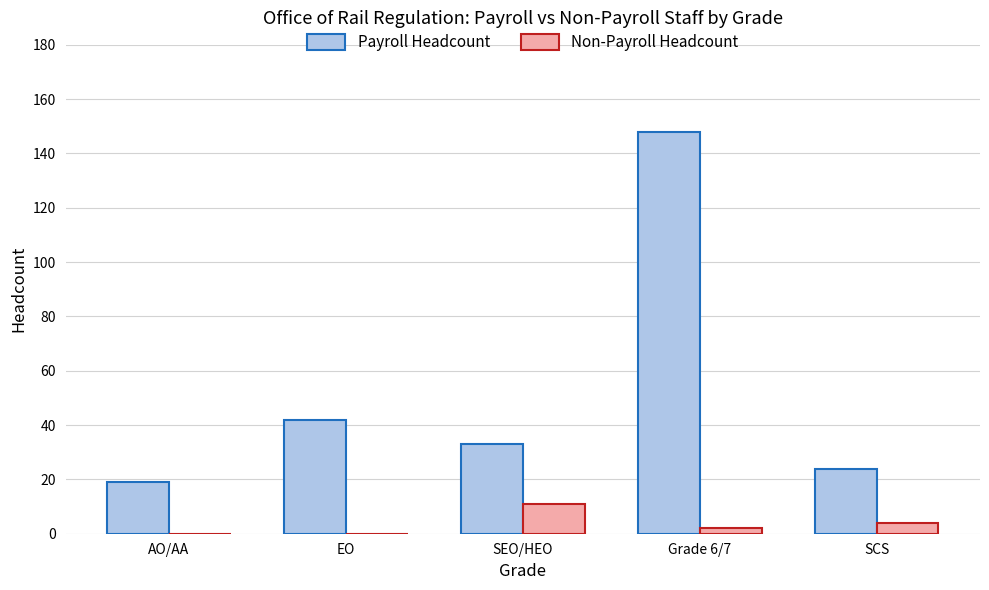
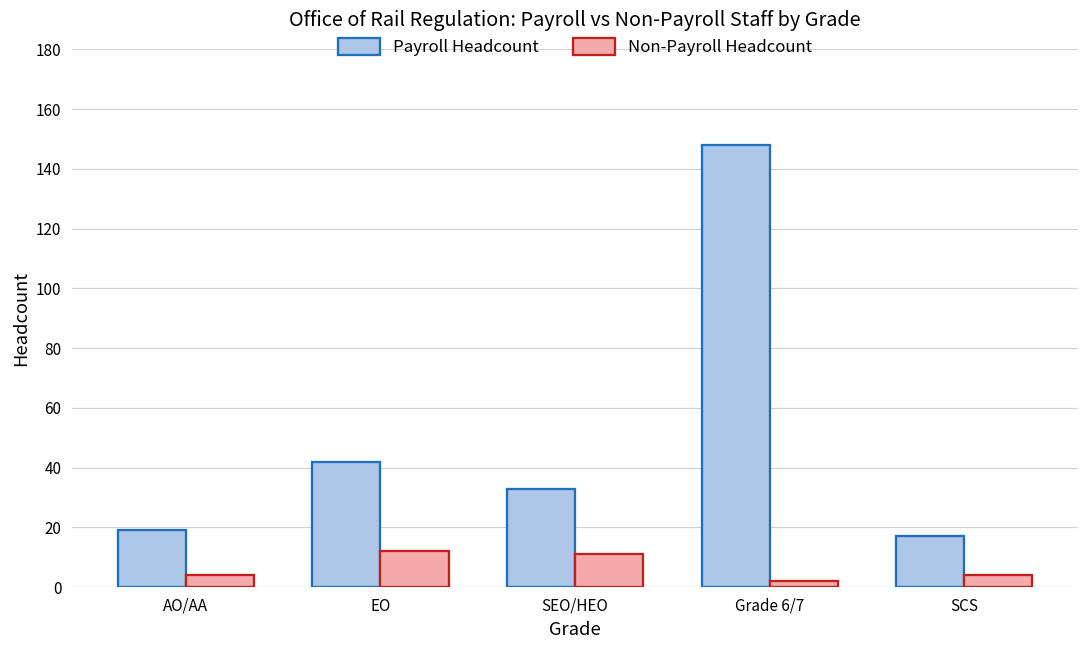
  {
    "Payroll Headcount": {
      "AO/AA": 19,
      "EO": 42,
      "SEO/HEO": 33,
      "Grade 6/7": 148,
-     "SCS": 24
+     "SCS": 17
    },
    "Non-Payroll Headcount": {
-     "AO/AA": 0,
-     "EO": 0,
+     "AO/AA": 4,
+     "EO": 12,
      "SEO/HEO": 11,
      "Grade 6/7": 2,
      "SCS": 4
    }
  }
